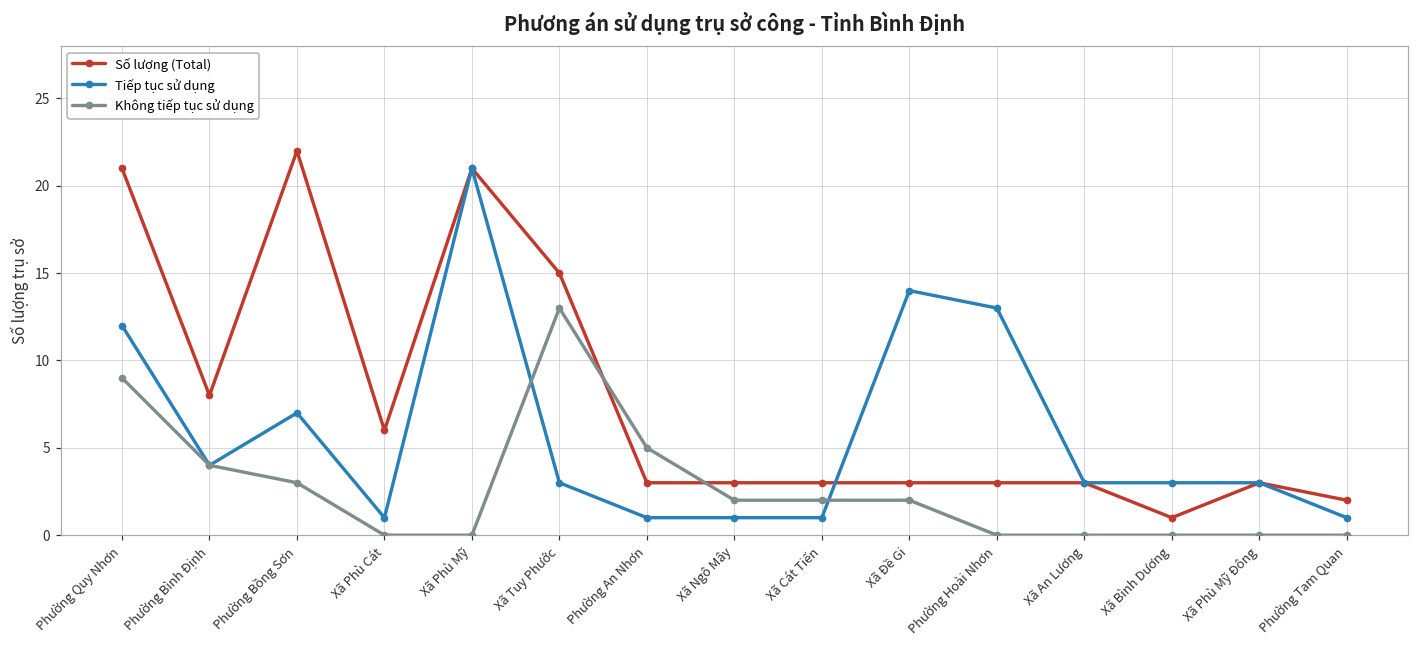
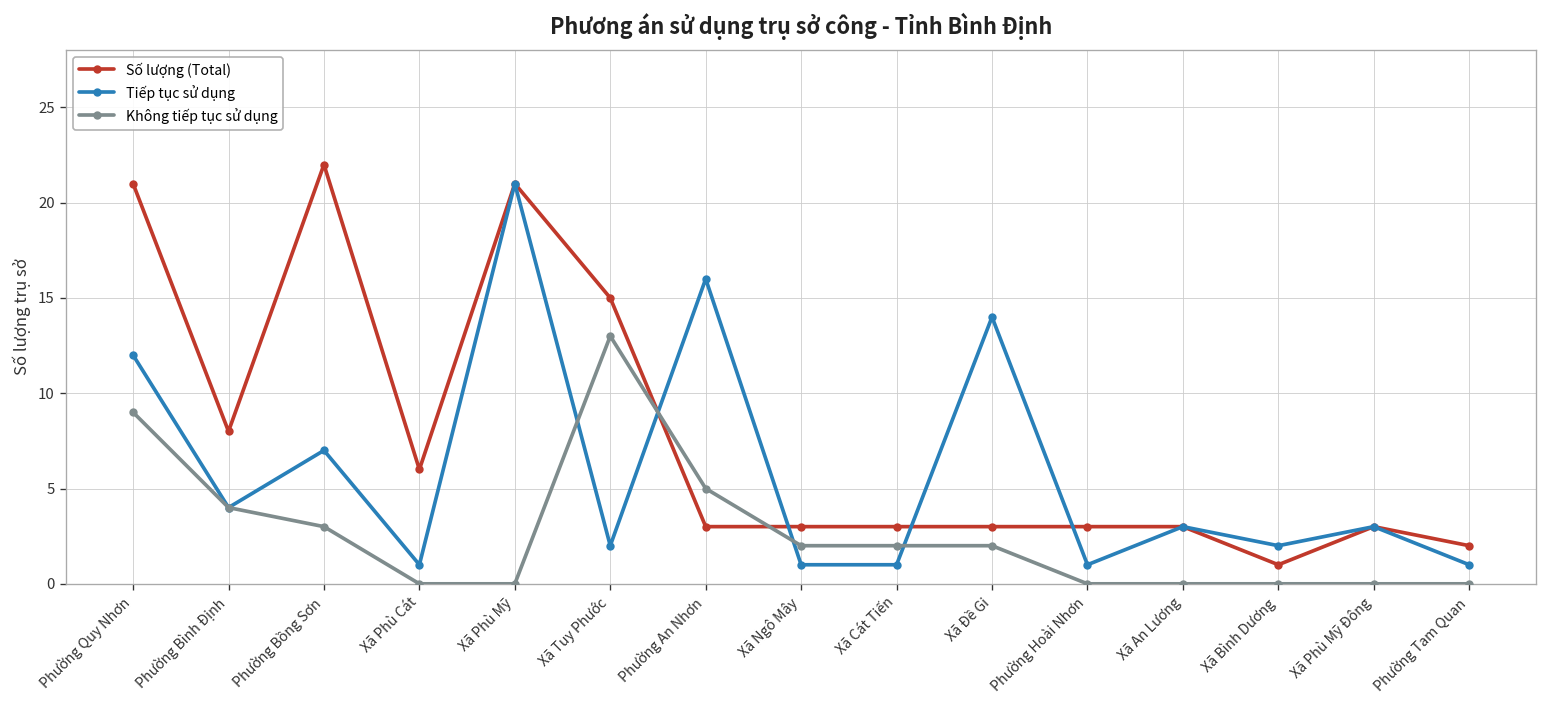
  {
    "Số lượng (Total)": {
      "Phường Quy Nhơn": 21,
      "Phường Bình Định": 8,
      "Phường Bồng Sơn": 22,
      "Xã Phù Cát": 6,
      "Xã Tuy Phước": 15,
      "Phường An Nhơn": 3,
      "Xã Ngô Mây": 3,
      "Xã Cát Tiến": 3,
      "Xã Đề Gi": 3,
      "Phường Hoài Nhơn": 3,
      "Xã Bình Dương": 1,
      "Phường Tam Quan": 2
    },
    "Tiếp tục sử dụng": {
      "Phường Quy Nhơn": 12,
      "Phường Bồng Sơn": 7,
      "Xã Phù Cát": 1,
-     "Xã Tuy Phước": 3,
-     "Phường An Nhơn": 1,
+     "Xã Tuy Phước": 2,
+     "Phường An Nhơn": 16,
      "Xã Ngô Mây": 1,
      "Xã Cát Tiến": 1,
      "Xã Đề Gi": 14,
-     "Phường Hoài Nhơn": 13,
-     "Xã Bình Dương": 3,
+     "Phường Hoài Nhơn": 1,
+     "Xã Bình Dương": 2,
      "Phường Tam Quan": 1
    },
    "Không tiếp tục sử dụng": {
      "Phường Quy Nhơn": 9,
      "Phường Bồng Sơn": 3,
      "Xã Phù Cát": 0,
      "Xã Phù Mỹ": 0,
      "Xã Tuy Phước": 13,
      "Phường An Nhơn": 5,
      "Xã Ngô Mây": 2,
      "Xã Cát Tiến": 2,
      "Xã Đề Gi": 2,
      "Phường Hoài Nhơn": 0,
      "Xã An Lương": 0,
      "Xã Bình Dương": 0,
      "Xã Phù Mỹ Đông": 0,
      "Phường Tam Quan": 0
    }
  }
